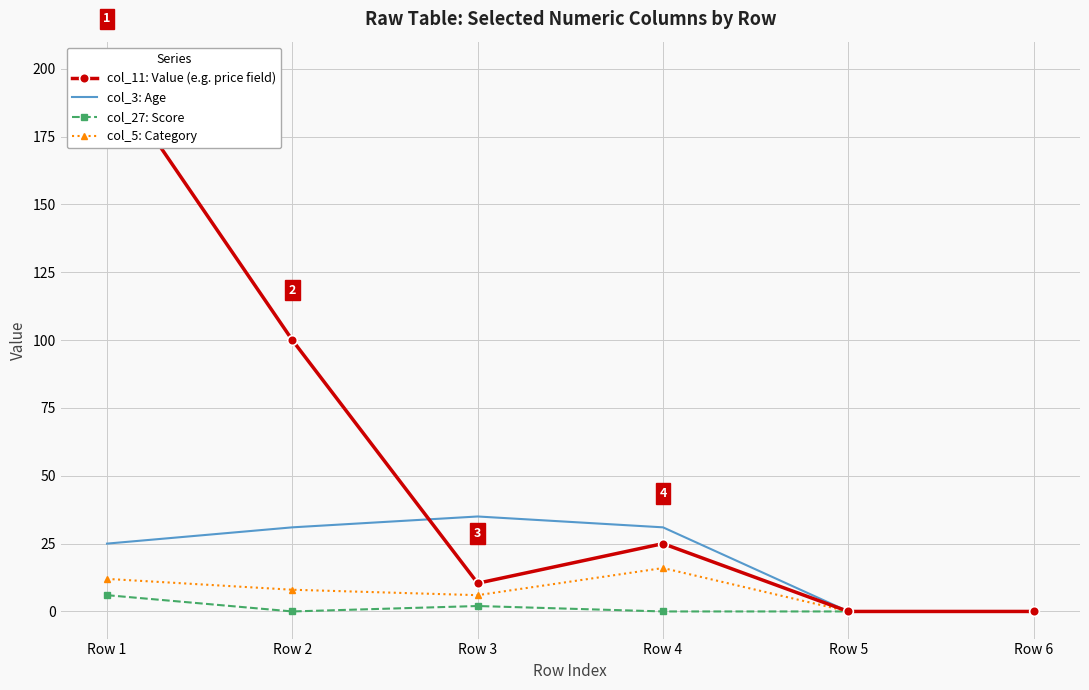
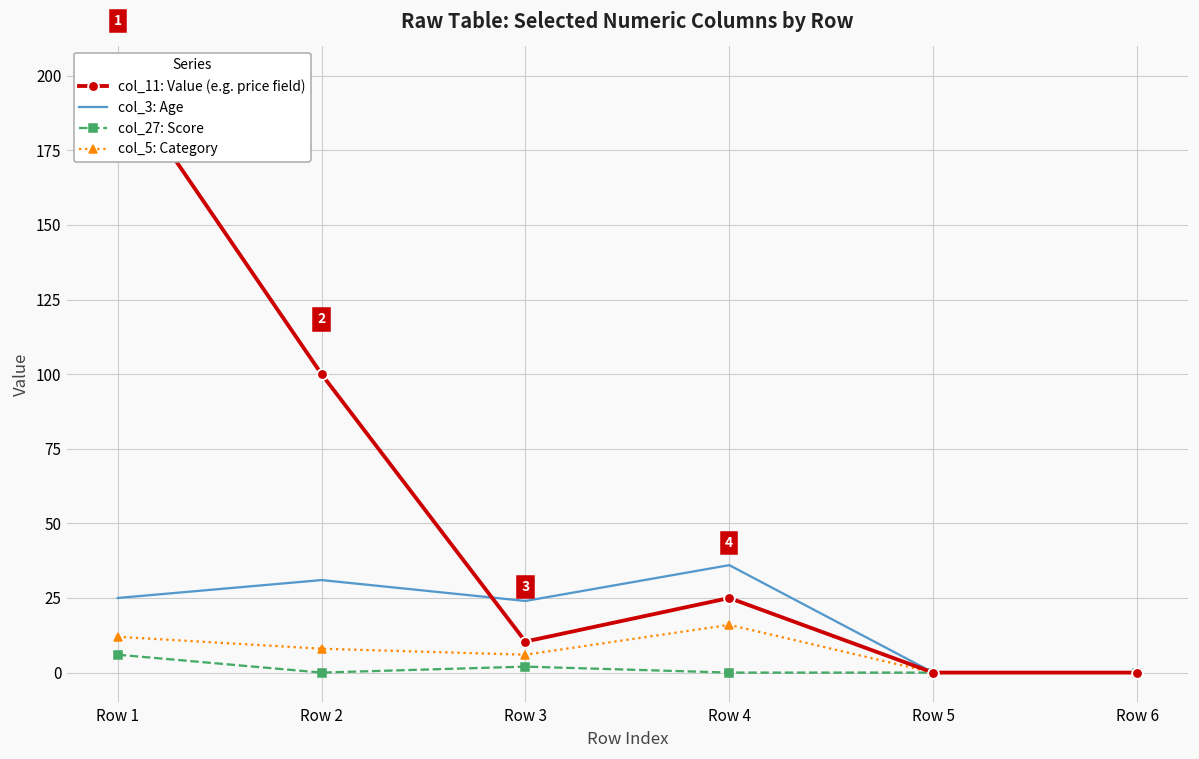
  {
    "col_11: Value (e.g. price field)": {
      "Row 2": 100,
      "Row 3": 10,
      "Row 4": 25
    },
    "col_3: Age": {
      "Row 1": 25,
      "Row 2": 31,
-     "Row 3": 35,
-     "Row 4": 31
+     "Row 3": 24,
+     "Row 4": 36
    },
    "col_27: Score": {
      "Row 1": 6,
      "Row 2": 0,
      "Row 3": 2,
      "Row 4": 0
    },
    "col_5: Category": {
      "Row 1": 12,
      "Row 2": 8,
      "Row 3": 6,
      "Row 4": 16
    }
  }
